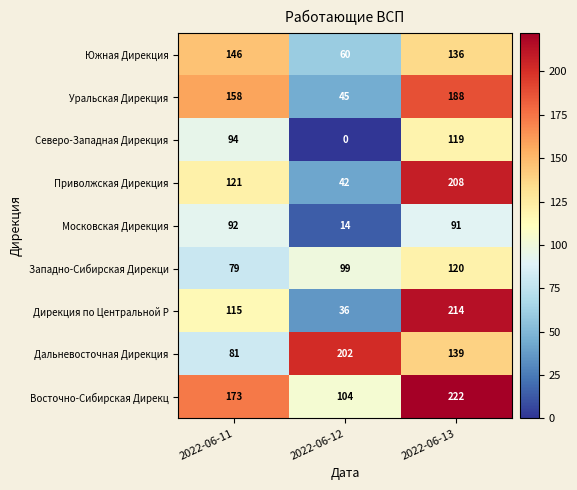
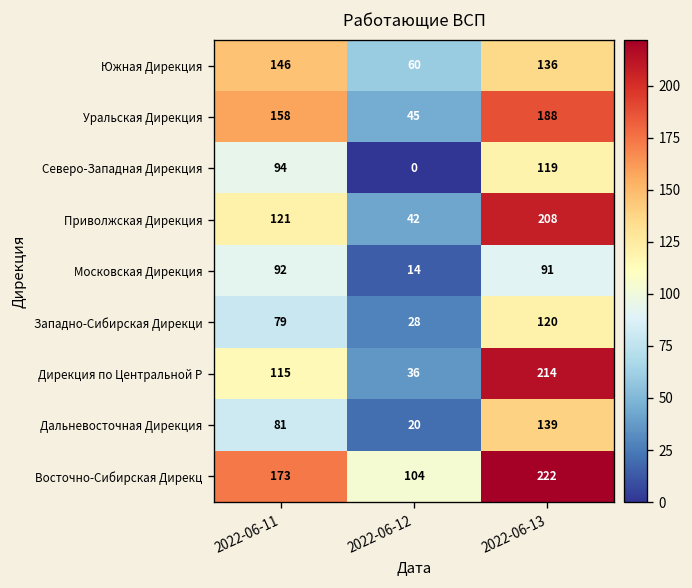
  {
    "Южная Дирекция": {
      "2022-06-11": 146,
      "2022-06-12": 60,
      "2022-06-13": 136
    },
    "Уральская Дирекция": {
      "2022-06-11": 158,
      "2022-06-12": 45,
      "2022-06-13": 188
    },
    "Северо-Западная Дирекция": {
      "2022-06-11": 94,
      "2022-06-12": 0,
      "2022-06-13": 119
    },
    "Приволжская Дирекция": {
      "2022-06-11": 121,
      "2022-06-12": 42,
      "2022-06-13": 208
    },
    "Московская Дирекция": {
      "2022-06-11": 92,
      "2022-06-12": 14,
      "2022-06-13": 91
    },
    "Западно-Сибирская Дирекци": {
      "2022-06-11": 79,
-     "2022-06-12": 99,
+     "2022-06-12": 28,
      "2022-06-13": 120
    },
    "Дирекция по Центральной Р": {
      "2022-06-11": 115,
      "2022-06-12": 36,
      "2022-06-13": 214
    },
    "Дальневосточная Дирекция": {
      "2022-06-11": 81,
-     "2022-06-12": 202,
+     "2022-06-12": 20,
      "2022-06-13": 139
    },
    "Восточно-Сибирская Дирекц": {
      "2022-06-11": 173,
      "2022-06-12": 104,
      "2022-06-13": 222
    }
  }
